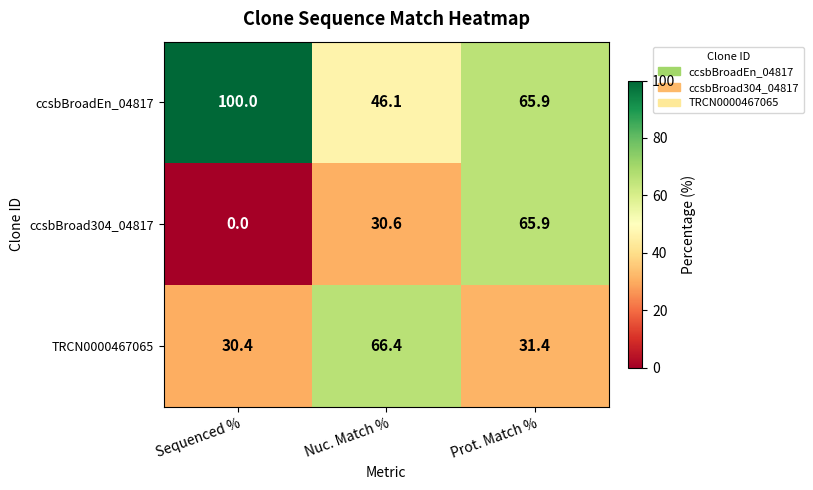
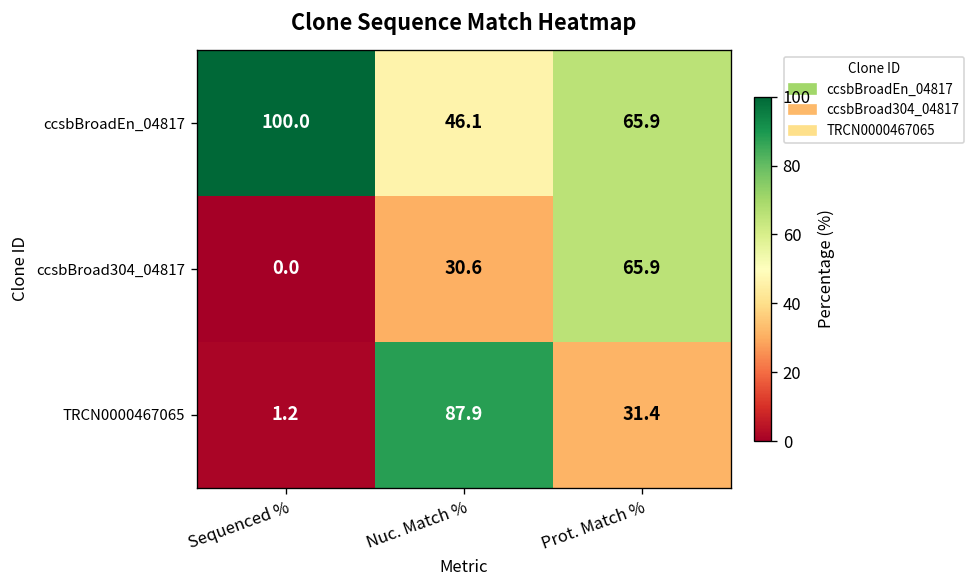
  {
    "ccsbBroadEn_04817": {
      "Sequenced %": 100.0,
      "Nuc. Match %": 46.1,
      "Prot. Match %": 65.9
    },
    "ccsbBroad304_04817": {
      "Sequenced %": 0.0,
      "Nuc. Match %": 30.6,
      "Prot. Match %": 65.9
    },
    "TRCN0000467065": {
-     "Sequenced %": 30.4,
-     "Nuc. Match %": 66.4,
+     "Sequenced %": 1.2,
+     "Nuc. Match %": 87.9,
      "Prot. Match %": 31.4
    }
  }
